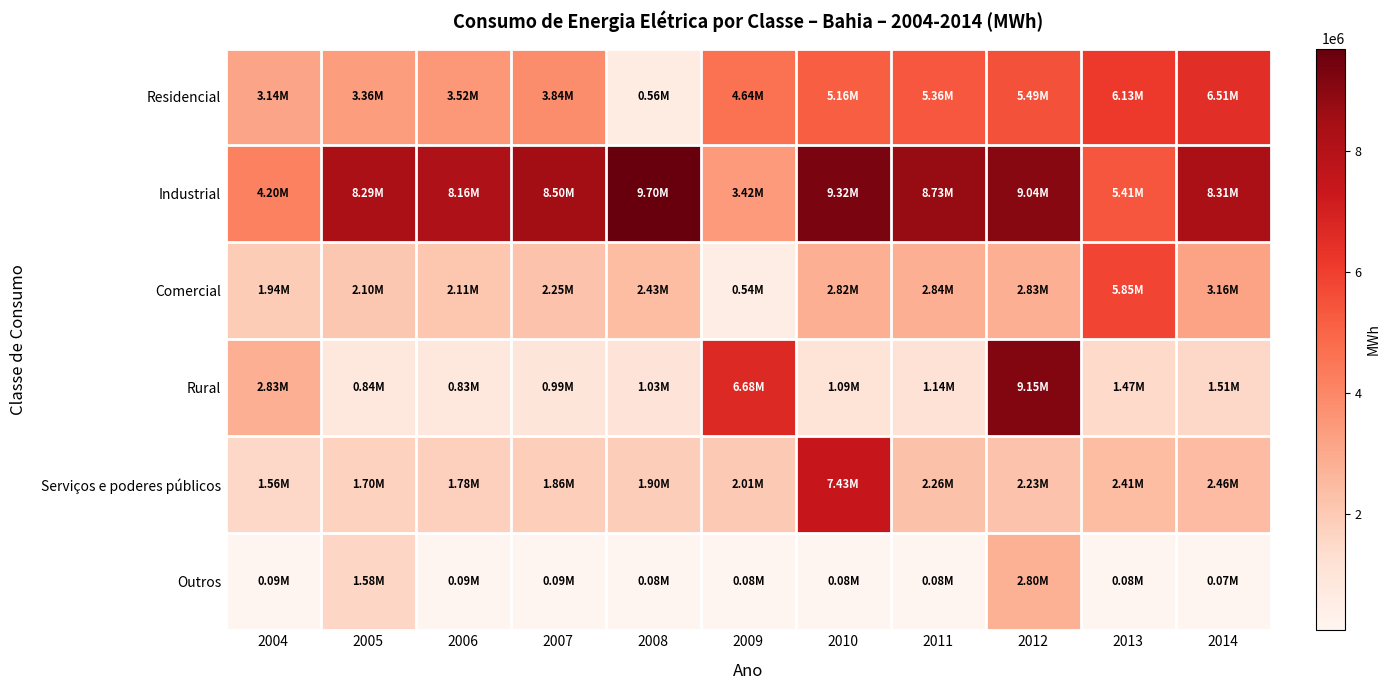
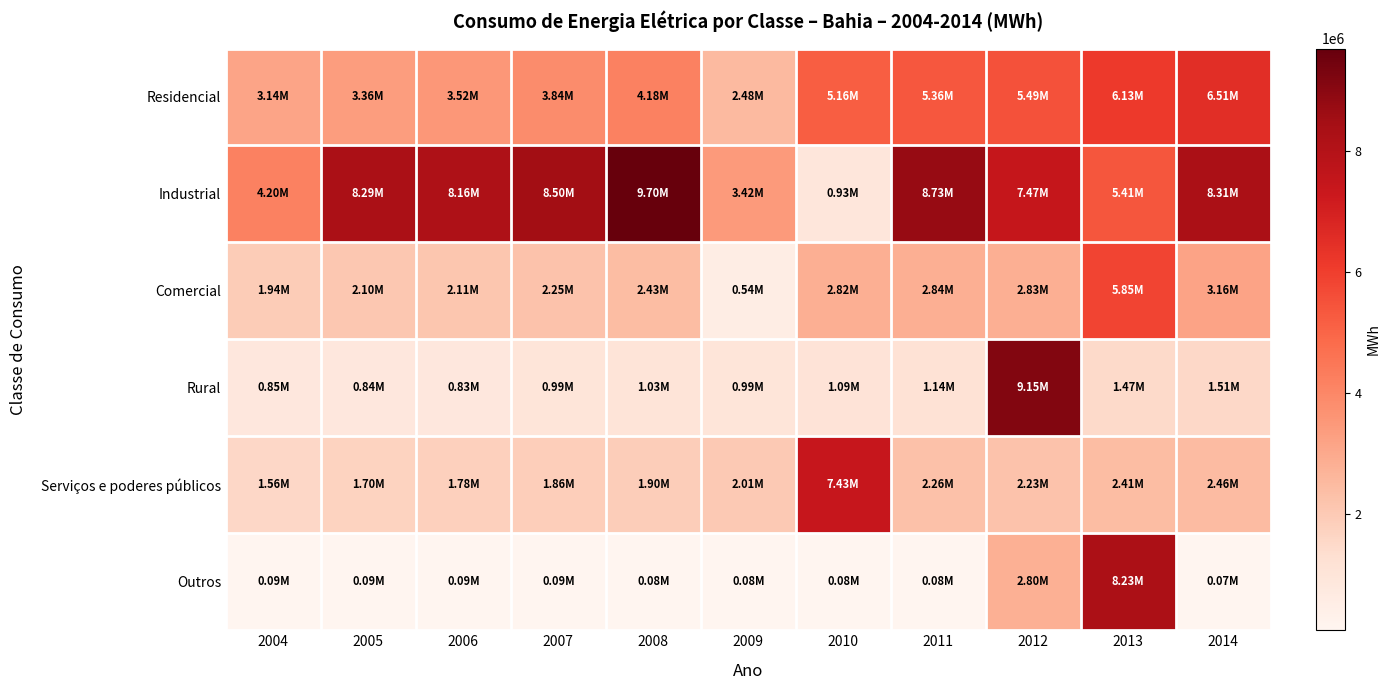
  {
    "Residencial": {
      "2004": "3.14M",
      "2005": "3.36M",
      "2006": "3.52M",
      "2007": "3.84M",
-     "2008": "0.56M",
-     "2009": "4.64M",
+     "2008": "4.18M",
+     "2009": "2.48M",
      "2010": "5.16M",
      "2011": "5.36M",
      "2012": "5.49M",
      "2013": "6.13M",
      "2014": "6.51M"
    },
    "Industrial": {
      "2004": "4.20M",
      "2005": "8.29M",
      "2006": "8.16M",
      "2007": "8.50M",
      "2008": "9.70M",
      "2009": "3.42M",
-     "2010": "9.32M",
+     "2010": "0.93M",
      "2011": "8.73M",
-     "2012": "9.04M",
+     "2012": "7.47M",
      "2013": "5.41M",
      "2014": "8.31M"
    },
    "Comercial": {
      "2004": "1.94M",
      "2005": "2.10M",
      "2006": "2.11M",
      "2007": "2.25M",
      "2008": "2.43M",
      "2009": "0.54M",
      "2010": "2.82M",
      "2011": "2.84M",
      "2012": "2.83M",
      "2013": "5.85M",
      "2014": "3.16M"
    },
    "Rural": {
-     "2004": "2.83M",
+     "2004": "0.85M",
      "2005": "0.84M",
      "2006": "0.83M",
      "2007": "0.99M",
      "2008": "1.03M",
-     "2009": "6.68M",
+     "2009": "0.99M",
      "2010": "1.09M",
      "2011": "1.14M",
      "2012": "9.15M",
      "2013": "1.47M",
      "2014": "1.51M"
    },
    "Serviços e poderes públicos": {
      "2004": "1.56M",
      "2005": "1.70M",
      "2006": "1.78M",
      "2007": "1.86M",
      "2008": "1.90M",
      "2009": "2.01M",
      "2010": "7.43M",
      "2011": "2.26M",
      "2012": "2.23M",
      "2013": "2.41M",
      "2014": "2.46M"
    },
    "Outros": {
      "2004": "0.09M",
-     "2005": "1.58M",
+     "2005": "0.09M",
      "2006": "0.09M",
      "2007": "0.09M",
      "2008": "0.08M",
      "2009": "0.08M",
      "2010": "0.08M",
      "2011": "0.08M",
      "2012": "2.80M",
-     "2013": "0.08M",
+     "2013": "8.23M",
      "2014": "0.07M"
    }
  }
